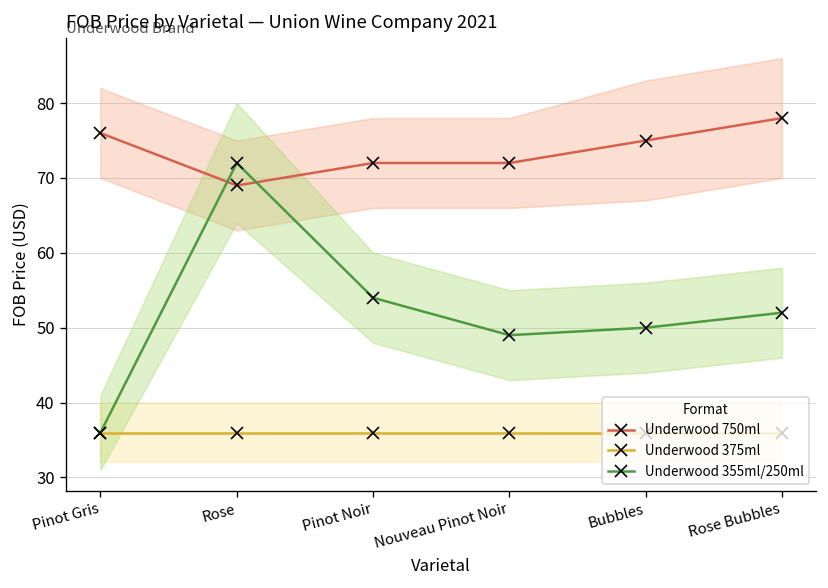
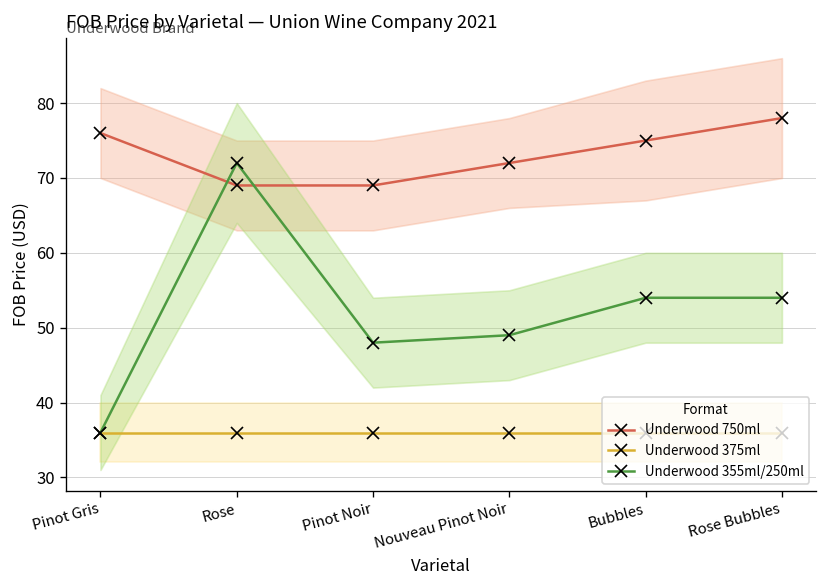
  {
    "Underwood 750ml": {
      "Pinot Gris": 76,
      "Rose": 69,
-     "Pinot Noir": 72,
+     "Pinot Noir": 69,
      "Nouveau Pinot Noir": 72,
      "Bubbles": 75,
      "Rose Bubbles": 78
    },
    "Underwood 375ml": {
      "Rose": 36,
      "Pinot Noir": 36,
      "Nouveau Pinot Noir": 36
    },
    "Underwood 355ml/250ml": {
      "Rose": 72,
-     "Pinot Noir": 54,
+     "Pinot Noir": 48,
      "Nouveau Pinot Noir": 49,
-     "Bubbles": 50,
-     "Rose Bubbles": 52
+     "Bubbles": 54,
+     "Rose Bubbles": 54
    }
  }
